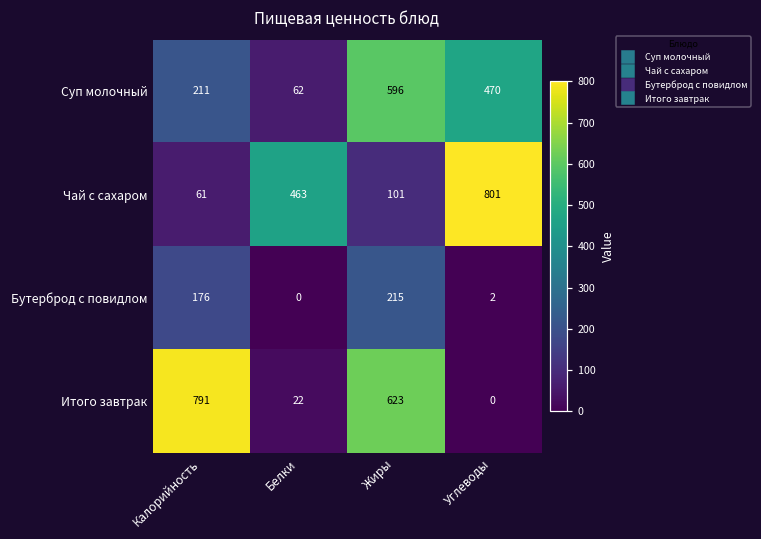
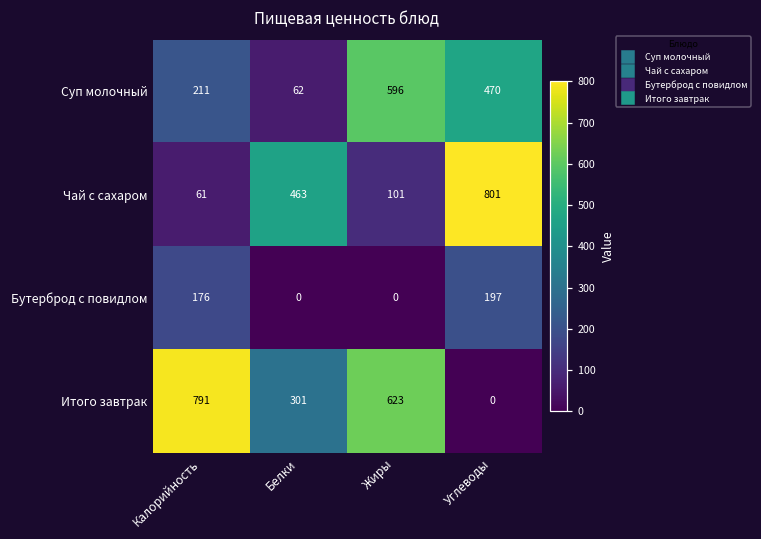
  {
    "Суп молочный": {
      "Калорийность": 211,
      "Белки": 62,
      "Жиры": 596,
      "Углеводы": 470
    },
    "Чай с сахаром": {
      "Калорийность": 61,
      "Белки": 463,
      "Жиры": 101,
      "Углеводы": 801
    },
    "Бутерброд с повидлом": {
      "Калорийность": 176,
      "Белки": 0,
-     "Жиры": 215,
-     "Углеводы": 2
+     "Жиры": 0,
+     "Углеводы": 197
    },
    "Итого завтрак": {
      "Калорийность": 791,
-     "Белки": 22,
+     "Белки": 301,
      "Жиры": 623,
      "Углеводы": 0
    }
  }
